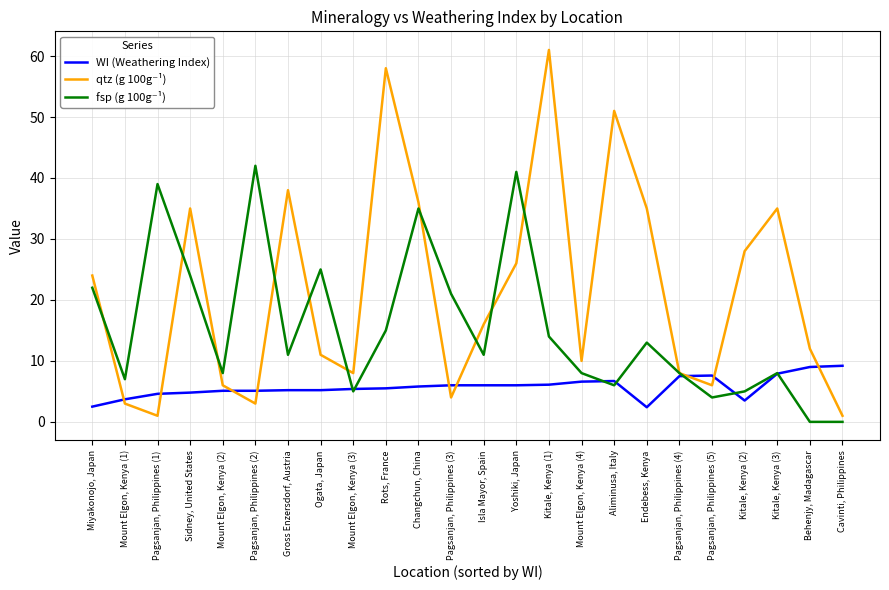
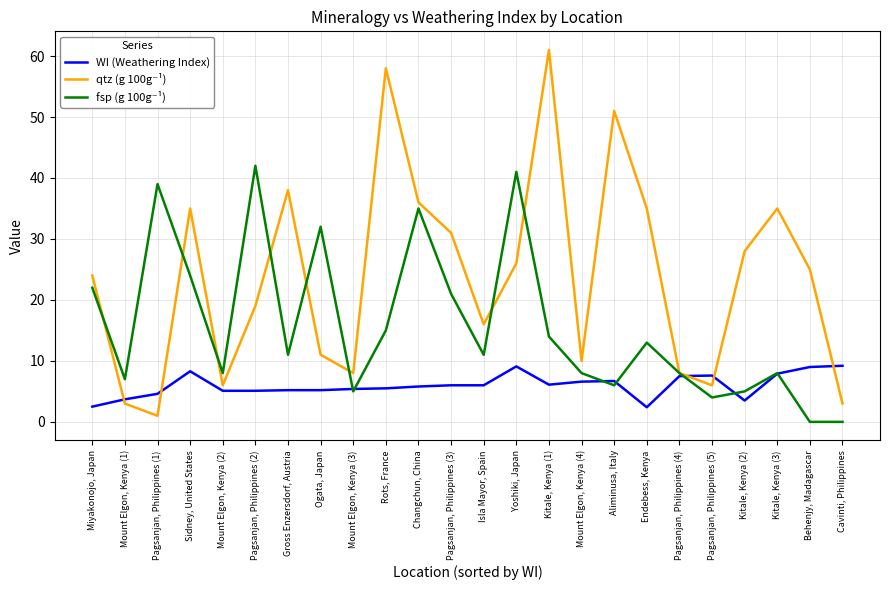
  {
    "WI (Weathering Index)": {
      "Miyakonojo, Japan": 3,
      "Mount Elgon, Kenya (1)": 4,
      "Pagsanjan, Philippines (1)": 5,
-     "Sidney, United States": 5,
+     "Sidney, United States": 8,
      "Mount Elgon, Kenya (2)": 5,
      "Pagsanjan, Philippines (2)": 5,
      "Gross Enzersdorf, Austria": 5,
      "Ogata, Japan": 5,
      "Rots, France": 6,
      "Changchun, China": 6,
      "Pagsanjan, Philippines (3)": 6,
      "Isla Mayor, Spain": 6,
-     "Yoshiki, Japan": 6,
+     "Yoshiki, Japan": 9,
      "Kitale, Kenya (1)": 6,
      "Mount Elgon, Kenya (4)": 7,
      "Aliminusa, Italy": 7,
      "Endebess, Kenya": 2,
      "Pagsanjan, Philippines (4)": 8,
      "Pagsanjan, Philippines (5)": 8,
      "Kitale, Kenya (2)": 4,
      "Behenjy, Madagascar": 9,
      "Cavinti, Philippines": 9
    },
    "qtz (g 100g⁻¹)": {
      "Miyakonojo, Japan": 24,
      "Mount Elgon, Kenya (1)": 3,
      "Pagsanjan, Philippines (1)": 1,
      "Sidney, United States": 35,
      "Mount Elgon, Kenya (2)": 6,
-     "Pagsanjan, Philippines (2)": 3,
+     "Pagsanjan, Philippines (2)": 19,
      "Gross Enzersdorf, Austria": 38,
      "Ogata, Japan": 11,
      "Mount Elgon, Kenya (3)": 8,
      "Rots, France": 58,
      "Changchun, China": 36,
-     "Pagsanjan, Philippines (3)": 4,
+     "Pagsanjan, Philippines (3)": 31,
      "Isla Mayor, Spain": 16,
      "Yoshiki, Japan": 26,
      "Kitale, Kenya (1)": 61,
      "Mount Elgon, Kenya (4)": 10,
      "Aliminusa, Italy": 51,
      "Endebess, Kenya": 35,
      "Pagsanjan, Philippines (5)": 6,
      "Kitale, Kenya (2)": 28,
      "Kitale, Kenya (3)": 35,
-     "Behenjy, Madagascar": 12,
-     "Cavinti, Philippines": 1
+     "Behenjy, Madagascar": 25,
+     "Cavinti, Philippines": 3
    },
    "fsp (g 100g⁻¹)": {
      "Miyakonojo, Japan": 22,
      "Mount Elgon, Kenya (1)": 7,
      "Pagsanjan, Philippines (1)": 39,
      "Sidney, United States": 24,
      "Mount Elgon, Kenya (2)": 8,
      "Pagsanjan, Philippines (2)": 42,
      "Gross Enzersdorf, Austria": 11,
-     "Ogata, Japan": 25,
+     "Ogata, Japan": 32,
      "Rots, France": 15,
      "Changchun, China": 35,
      "Pagsanjan, Philippines (3)": 21,
      "Isla Mayor, Spain": 11,
      "Yoshiki, Japan": 41,
      "Kitale, Kenya (1)": 14,
      "Mount Elgon, Kenya (4)": 8,
      "Aliminusa, Italy": 6,
      "Endebess, Kenya": 13,
      "Pagsanjan, Philippines (5)": 4,
      "Kitale, Kenya (2)": 5,
      "Behenjy, Madagascar": 0,
      "Cavinti, Philippines": 0
    }
  }
